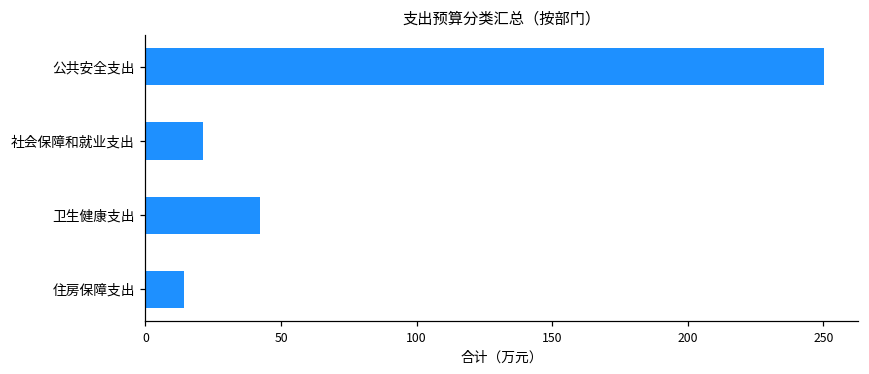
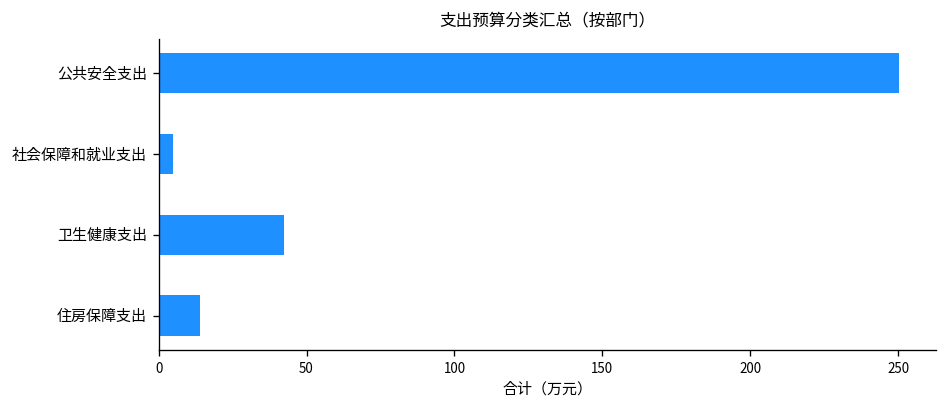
  {
    "公共安全支出": 250,
-   "社会保障和就业支出": 21,
+   "社会保障和就业支出": 5,
    "卫生健康支出": 42,
    "住房保障支出": 14
  }
